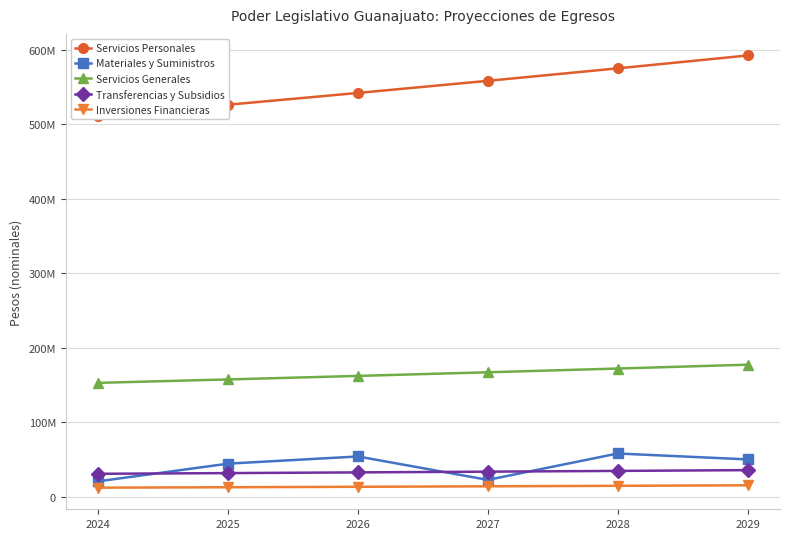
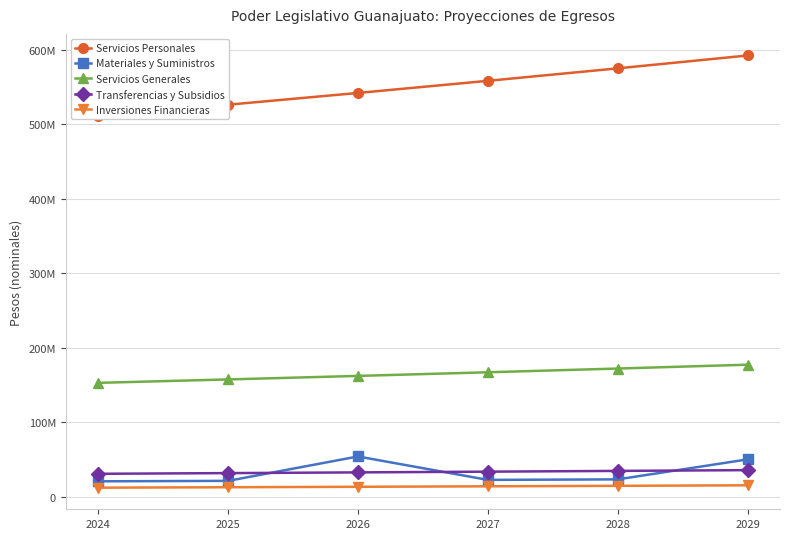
  {
    "Materiales y Suministros": {
      "2024": 20000000,
-     "2025": 40000000,
+     "2025": 20000000,
      "2026": 50000000,
      "2027": 20000000,
-     "2028": 60000000,
+     "2028": 20000000,
      "2029": 50000000
    },
    "Servicios Generales": {
      "2024": 150000000,
      "2025": 160000000,
      "2026": 160000000,
      "2027": 170000000,
      "2028": 170000000,
      "2029": 180000000
    },
    "Transferencias y Subsidios": {
      "2024": 30000000,
      "2025": 30000000,
      "2026": 30000000,
      "2027": 30000000,
      "2028": 30000000,
      "2029": 40000000
    }
  }
